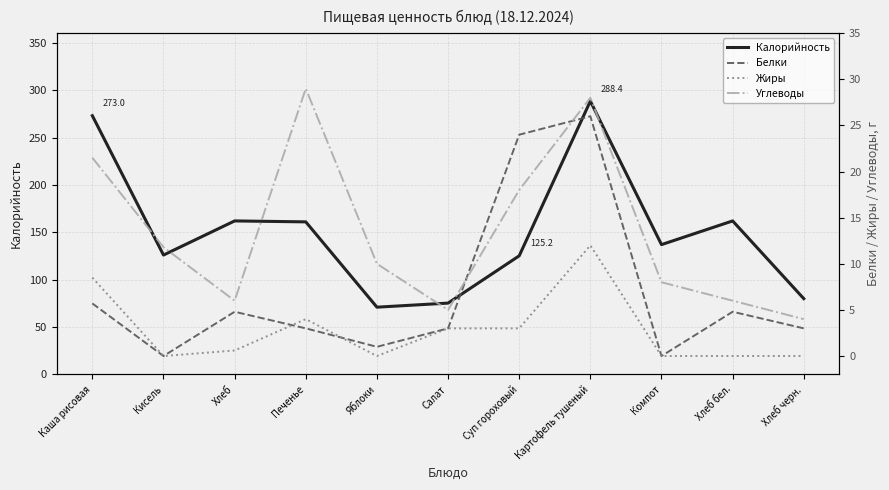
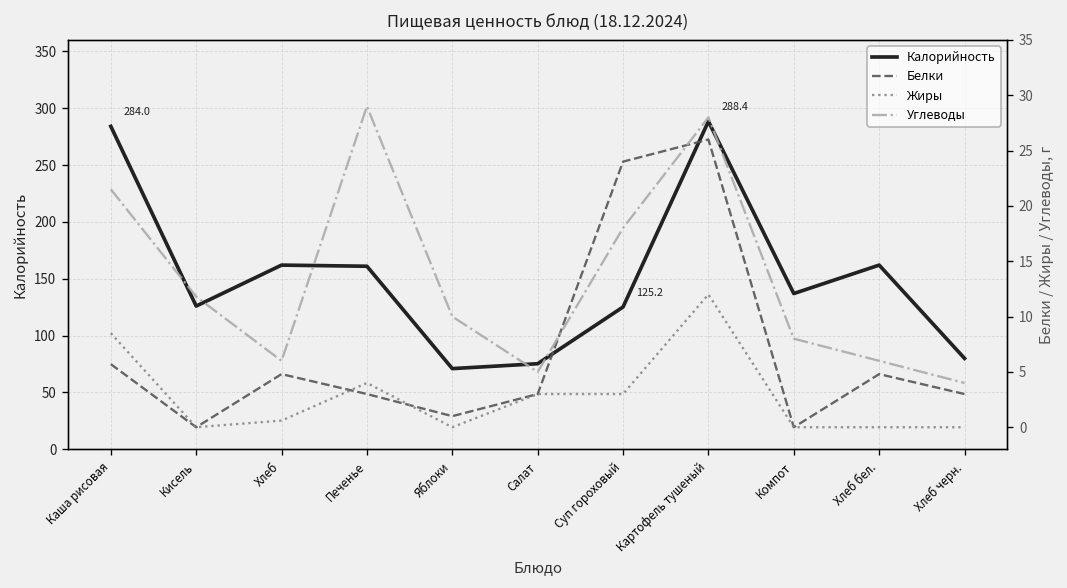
  {
    "Калорийность": {
-     "Каша рисовая": 273.0,
+     "Каша рисовая": 284.0,
      "Суп гороховый": 125.2,
      "Картофель тушеный": 288.4
    }
  }
